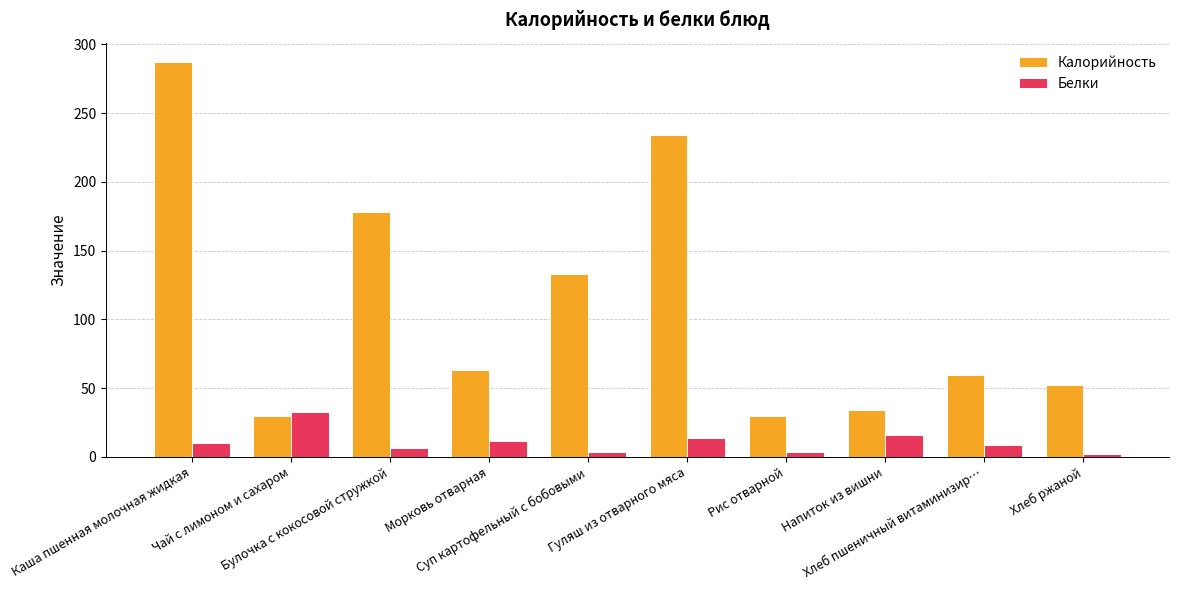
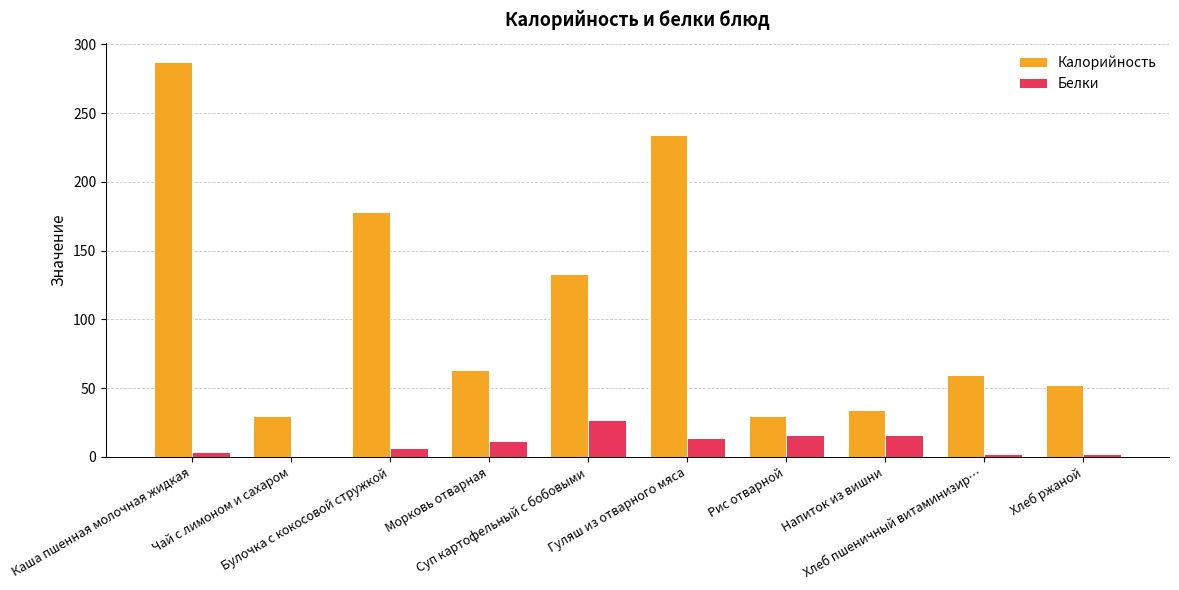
  {
    "Калорийность": {
      "Каша пшенная молочная жидкая": 287,
      "Чай с лимоном и сахаром": 30,
      "Булочка с кокосовой стружкой": 178,
      "Морковь отварная": 63,
      "Суп картофельный с бобовыми": 133,
      "Гуляш из отварного мяса": 234,
      "Рис отварной": 30,
      "Напиток из вишни": 34,
      "Хлеб пшеничный витаминизир…": 60,
      "Хлеб ржаной": 52
    },
    "Белки": {
-     "Каша пшенная молочная жидкая": 10,
-     "Чай с лимоном и сахаром": 33,
+     "Каша пшенная молочная жидкая": 4,
+     "Чай с лимоном и сахаром": 0,
      "Булочка с кокосовой стружкой": 7,
      "Морковь отварная": 12,
-     "Суп картофельный с бобовыми": 3,
+     "Суп картофельный с бобовыми": 27,
      "Гуляш из отварного мяса": 14,
-     "Рис отварной": 4,
+     "Рис отварной": 16,
      "Напиток из вишни": 16,
-     "Хлеб пшеничный витаминизир…": 9,
+     "Хлеб пшеничный витаминизир…": 2,
      "Хлеб ржаной": 2
    }
  }
